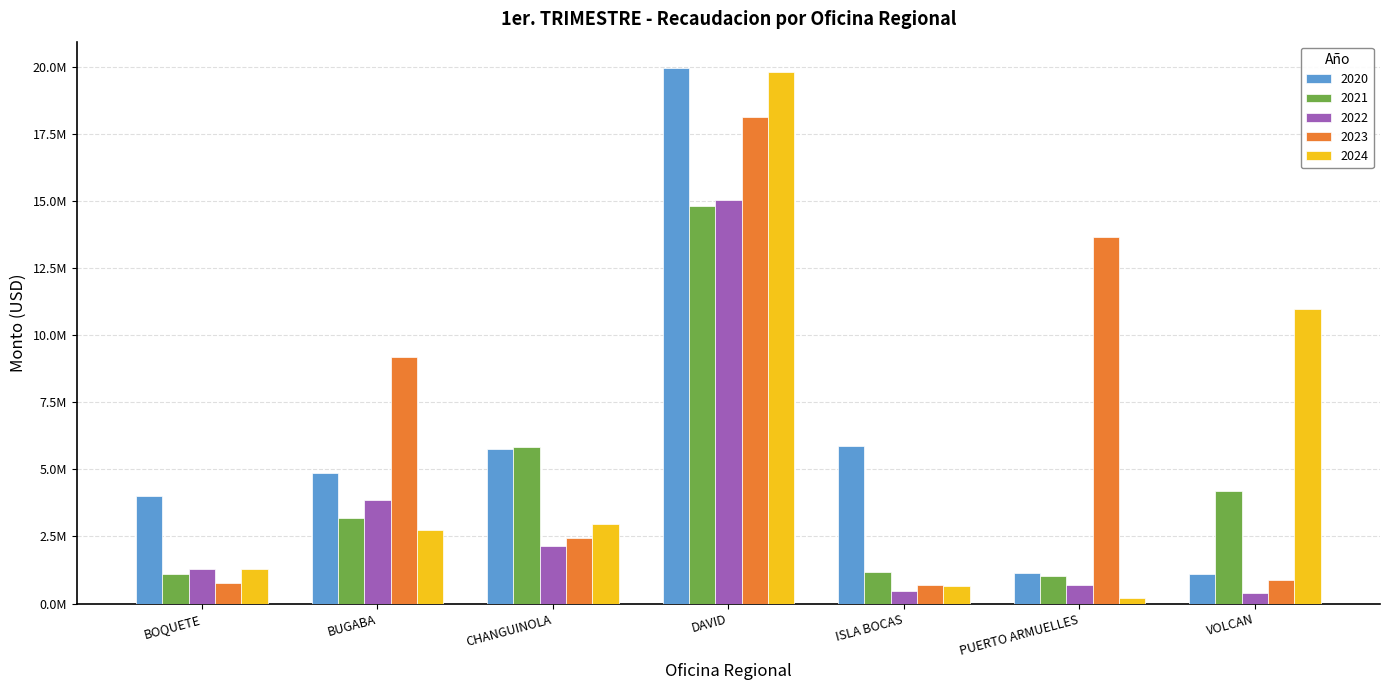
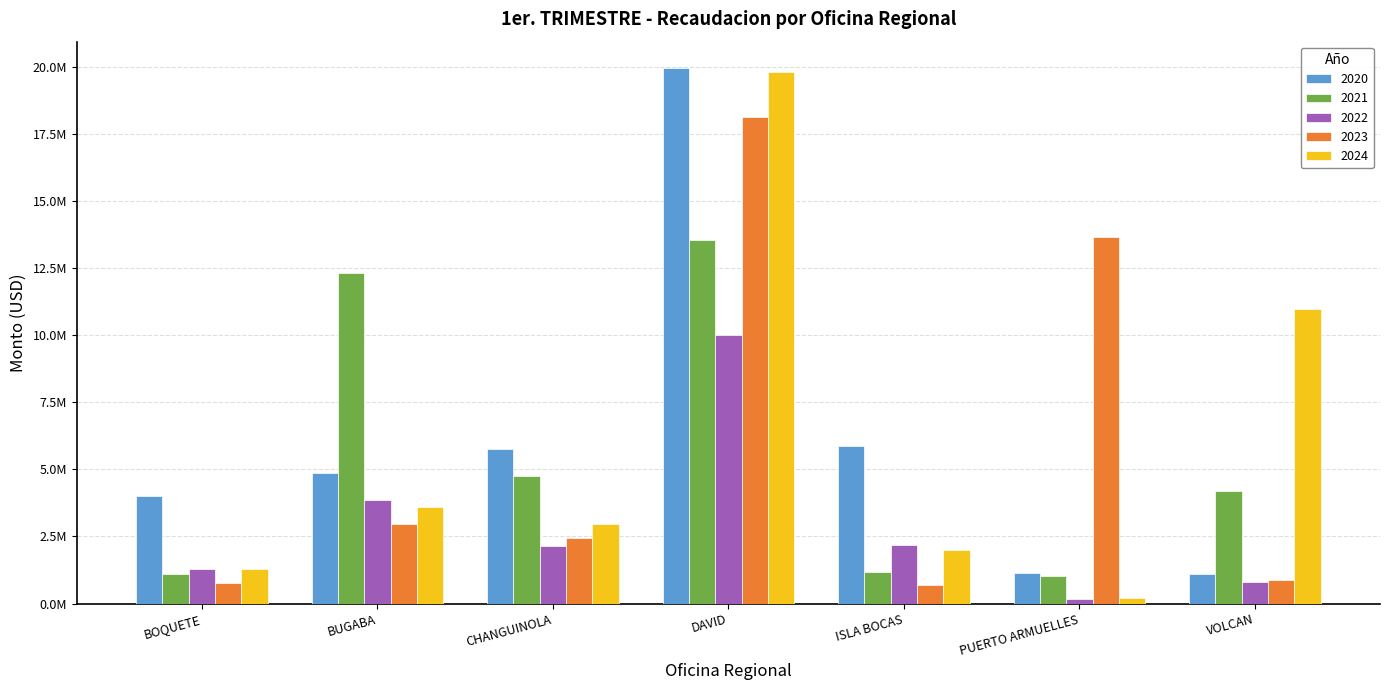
  {
    "2020": {
      "BOQUETE": 4000000,
      "BUGABA": 4900000,
      "CHANGUINOLA": 5800000,
      "DAVID": 19900000,
      "ISLA BOCAS": 5900000,
      "PUERTO ARMUELLES": 1200000,
      "VOLCAN": 1100000
    },
    "2021": {
      "BOQUETE": 1100000,
-     "BUGABA": 3200000,
-     "CHANGUINOLA": 5800000,
-     "DAVID": 14800000,
+     "BUGABA": 12300000,
+     "CHANGUINOLA": 4800000,
+     "DAVID": 13500000,
      "ISLA BOCAS": 1200000,
      "PUERTO ARMUELLES": 1000000,
      "VOLCAN": 4200000
    },
    "2022": {
      "BOQUETE": 1300000,
      "BUGABA": 3900000,
      "CHANGUINOLA": 2100000,
-     "DAVID": 15000000,
-     "ISLA BOCAS": 500000,
-     "PUERTO ARMUELLES": 700000,
-     "VOLCAN": 400000
+     "DAVID": 10000000,
+     "ISLA BOCAS": 2200000,
+     "PUERTO ARMUELLES": 200000,
+     "VOLCAN": 800000
    },
    "2023": {
      "BOQUETE": 800000,
-     "BUGABA": 9200000,
+     "BUGABA": 3000000,
      "CHANGUINOLA": 2400000,
      "DAVID": 18200000,
      "ISLA BOCAS": 700000,
      "PUERTO ARMUELLES": 13700000,
      "VOLCAN": 900000
    },
    "2024": {
      "BOQUETE": 1300000,
-     "BUGABA": 2700000,
+     "BUGABA": 3600000,
      "CHANGUINOLA": 2900000,
      "DAVID": 19800000,
-     "ISLA BOCAS": 700000,
+     "ISLA BOCAS": 2000000,
      "PUERTO ARMUELLES": 200000,
      "VOLCAN": 11000000
    }
  }
